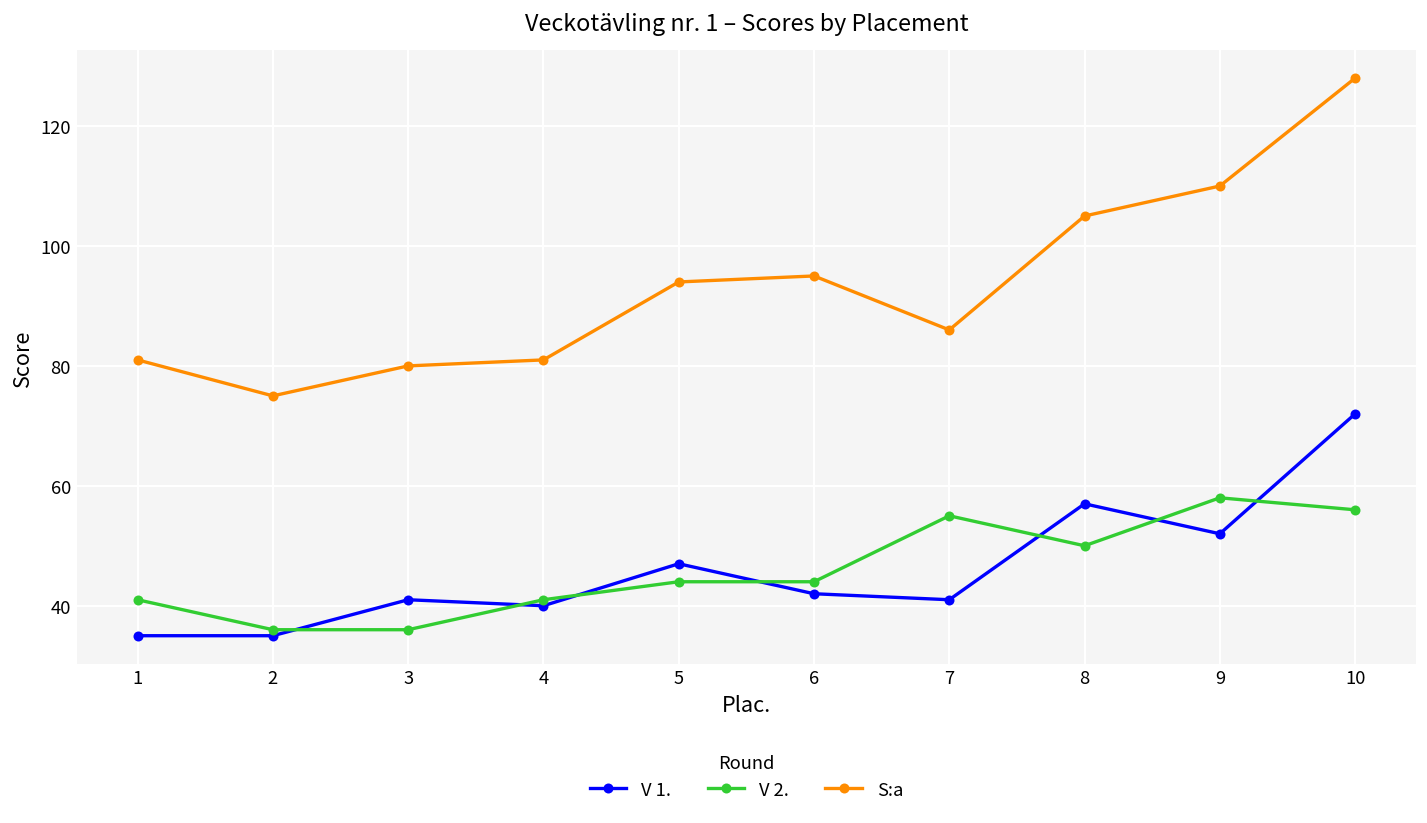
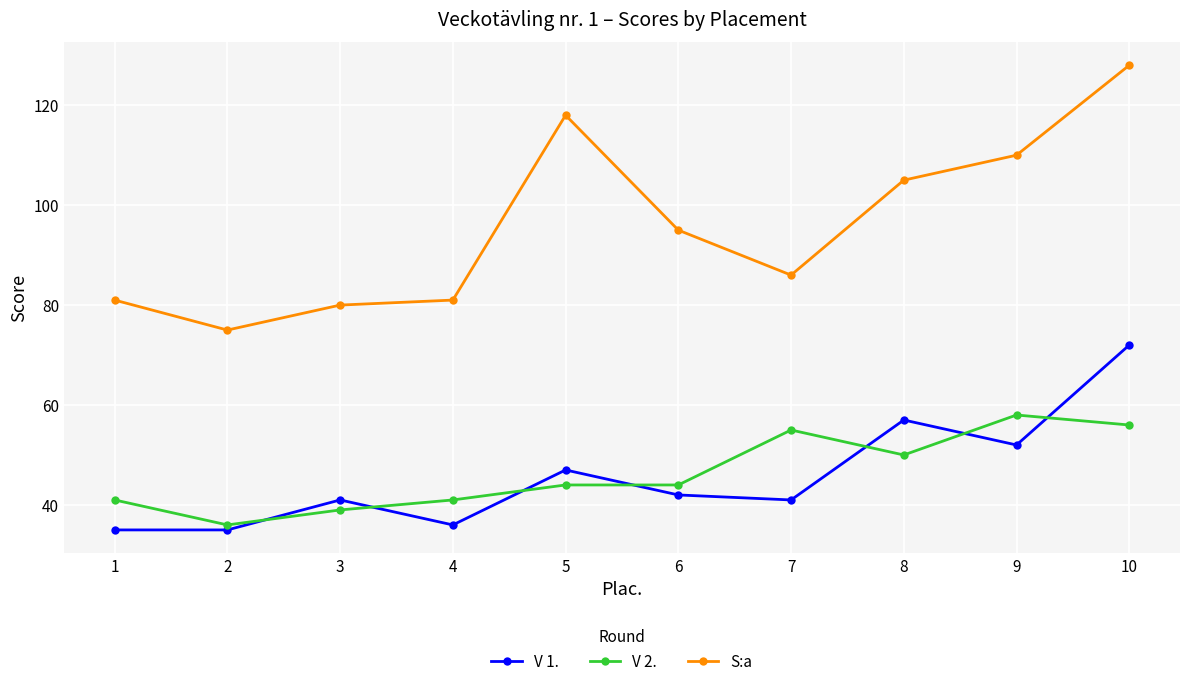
  {
    "V 1.": {
      "1": 35,
      "2": 35,
      "3": 41,
-     "4": 40,
+     "4": 36,
      "5": 47,
      "6": 42,
      "7": 41,
      "8": 57,
      "9": 52,
      "10": 72
    },
    "V 2.": {
      "1": 41,
      "2": 36,
-     "3": 36,
+     "3": 39,
      "4": 41,
      "5": 44,
      "6": 44,
      "7": 55,
      "8": 50,
      "9": 58,
      "10": 56
    },
    "S:a": {
      "1": 81,
      "2": 75,
      "3": 80,
      "4": 81,
-     "5": 94,
+     "5": 118,
      "6": 95,
      "7": 86,
      "8": 105,
      "9": 110,
      "10": 128
    }
  }
